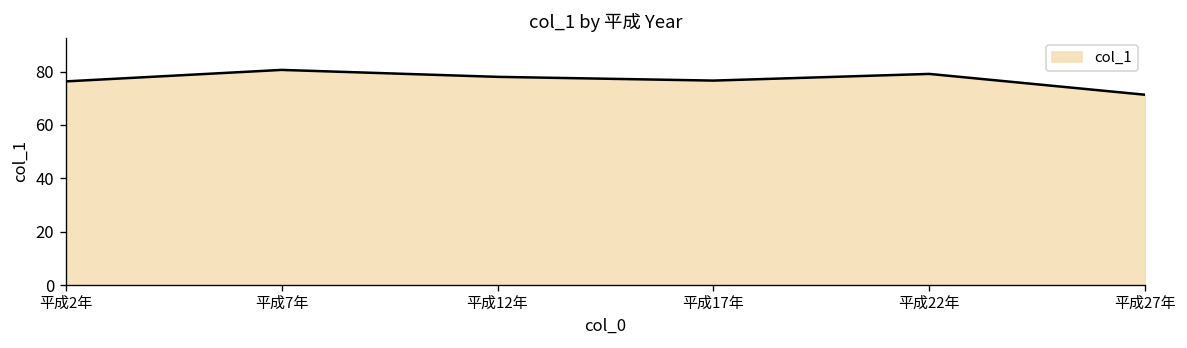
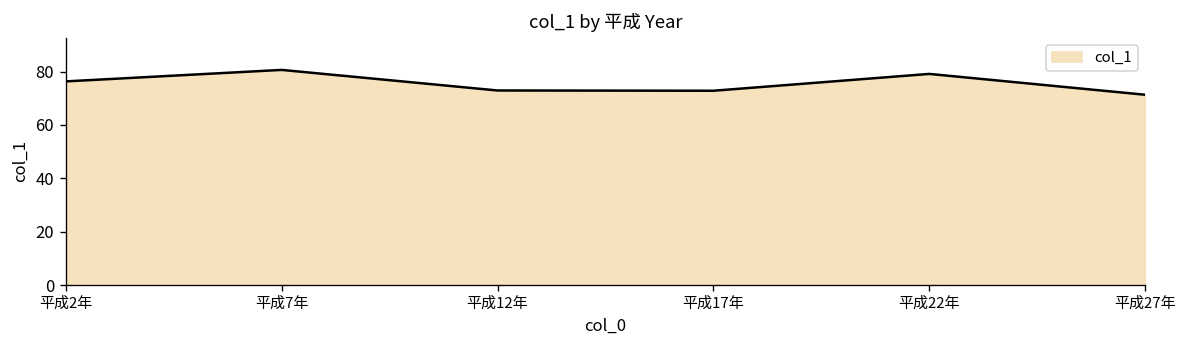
  {
    "平成2年": 76,
    "平成7年": 81,
-   "平成12年": 78,
-   "平成17年": 77,
+   "平成12年": 73,
+   "平成17年": 73,
    "平成22年": 79,
    "平成27年": 71
  }
